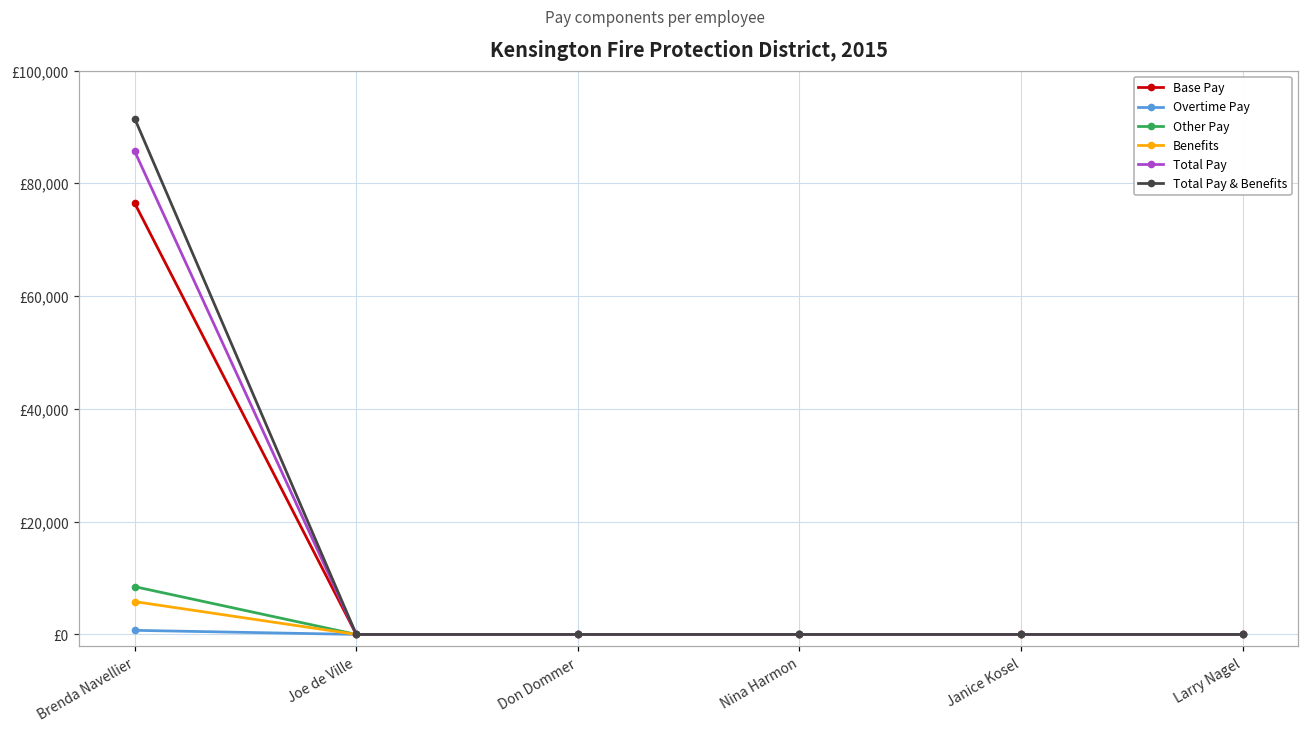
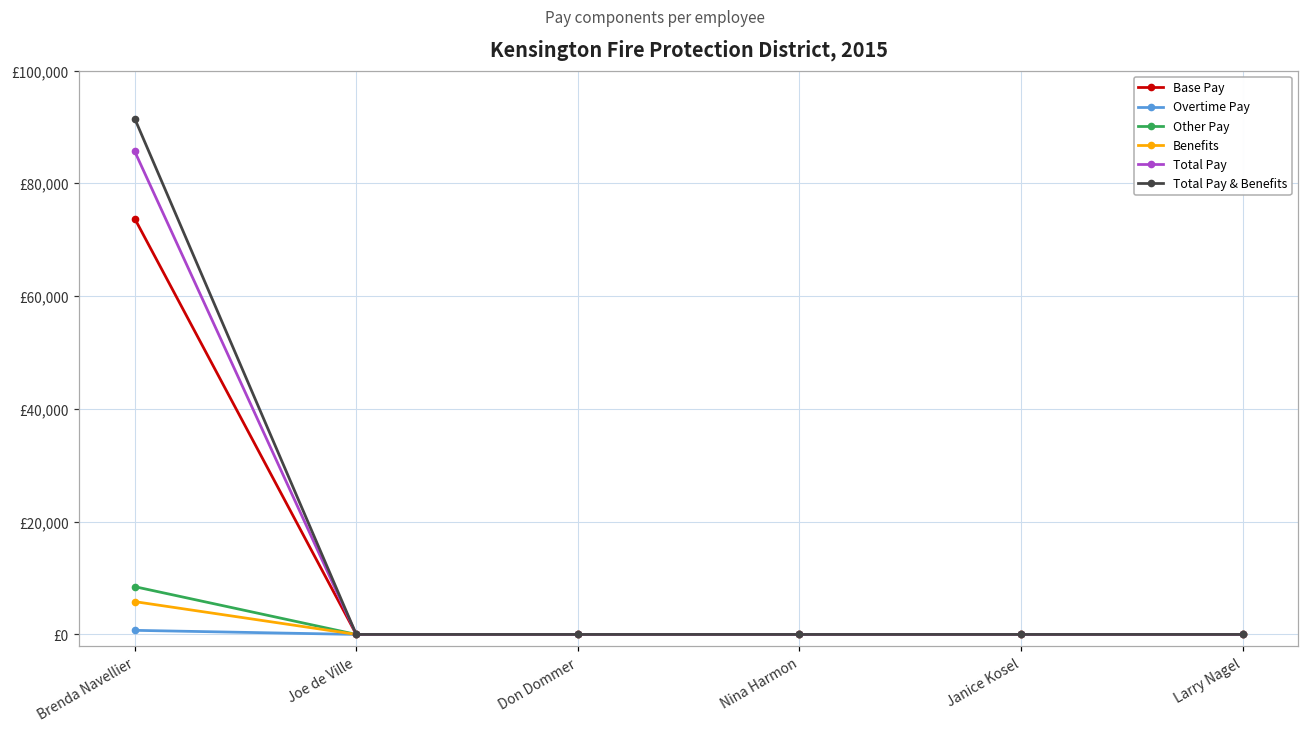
  {
    "Base Pay": {
-     "Brenda Navellier": "£76,000"
+     "Brenda Navellier": "£74,000"
    },
    "Overtime Pay": {
      "Brenda Navellier": "£1,000"
    },
    "Other Pay": {
      "Brenda Navellier": "£8,000"
    },
    "Benefits": {
      "Brenda Navellier": "£6,000"
    },
    "Total Pay": {
      "Brenda Navellier": "£86,000"
    },
    "Total Pay & Benefits": {
      "Brenda Navellier": "£92,000"
    }
  }
